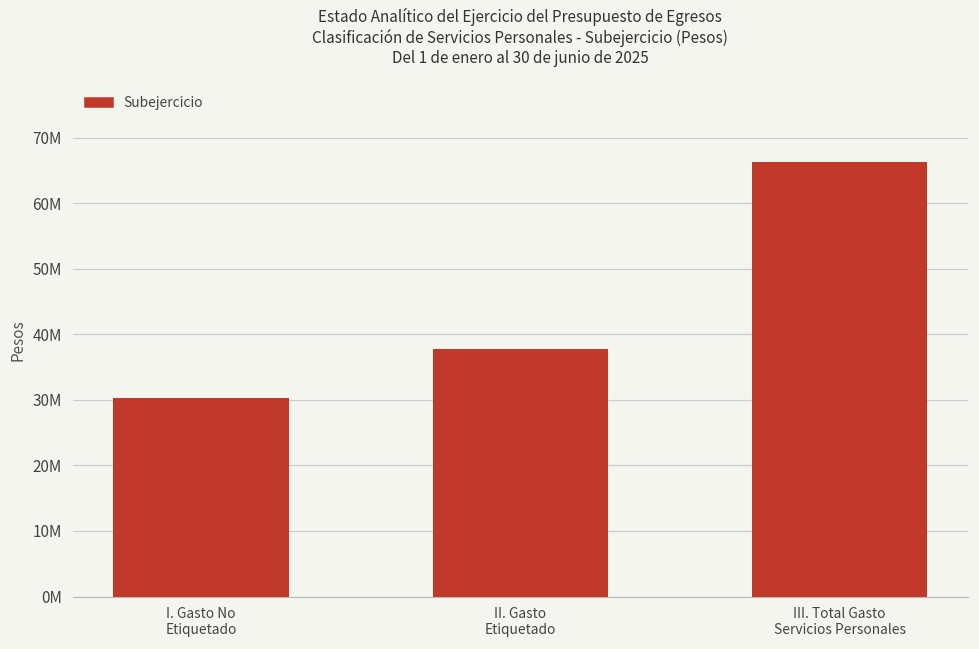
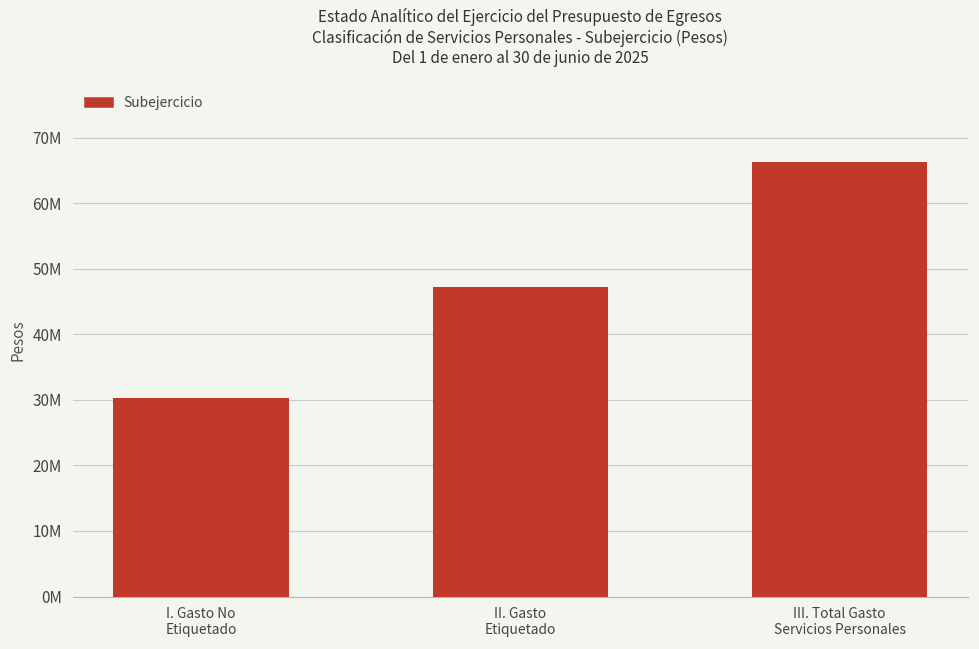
  {
    "I. Gasto No Etiquetado": 30000000,
-   "II. Gasto Etiquetado": 38000000,
+   "II. Gasto Etiquetado": 47000000,
    "III. Total Gasto Servicios Personales": 66000000
  }
